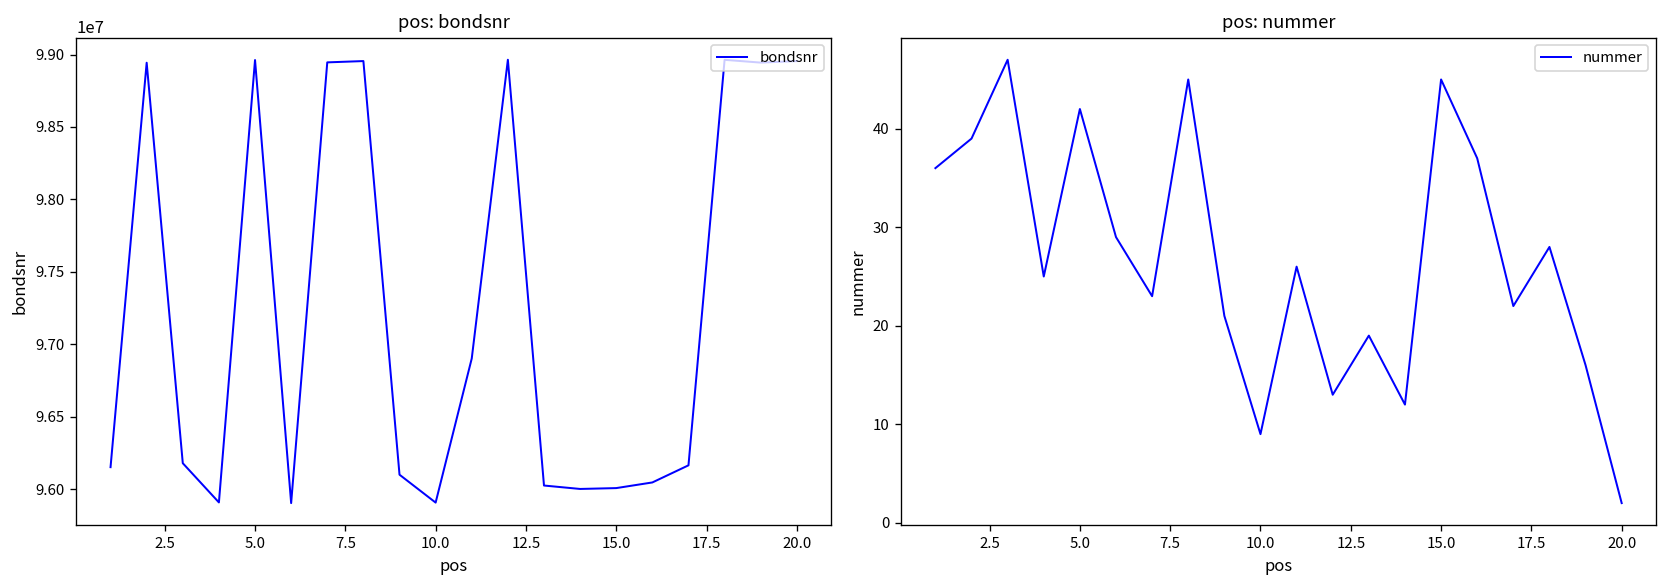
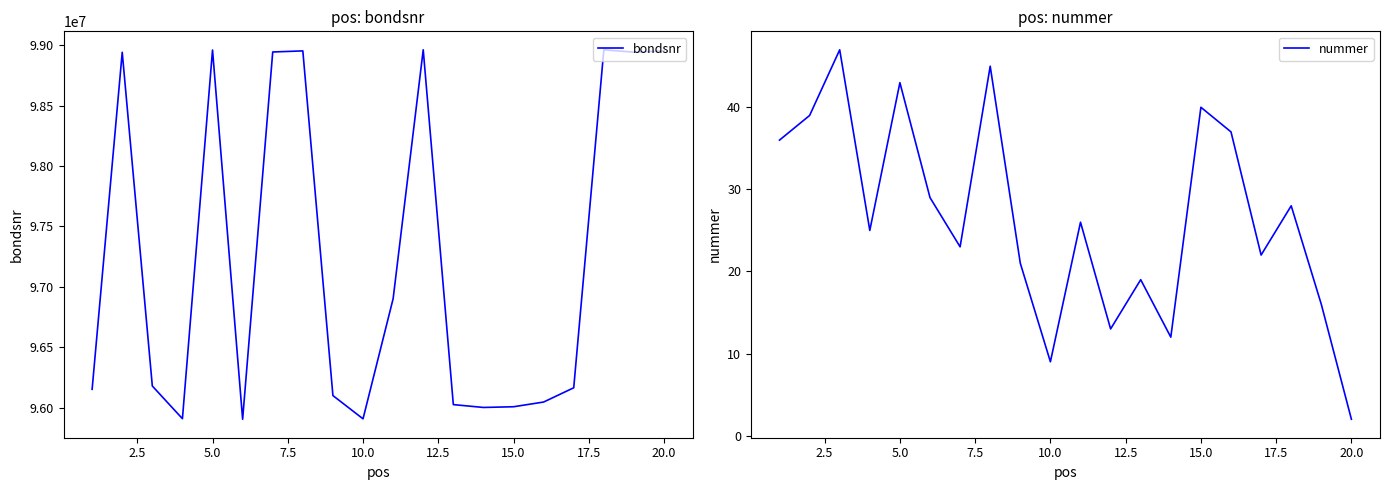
  {
    "pos: bondsnr": {
      "5.0": 98960000,
      "10.0": 95910000,
      "15.0": 96010000
    },
    "pos: nummer": {
-     "5.0": 42,
+     "5.0": 43,
      "10.0": 9,
-     "15.0": 45,
+     "15.0": 40,
      "20.0": 2
    }
  }
